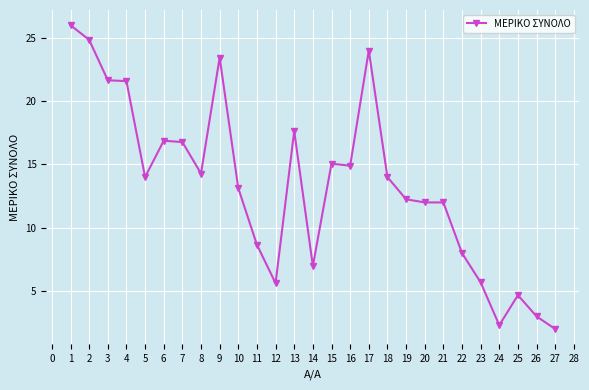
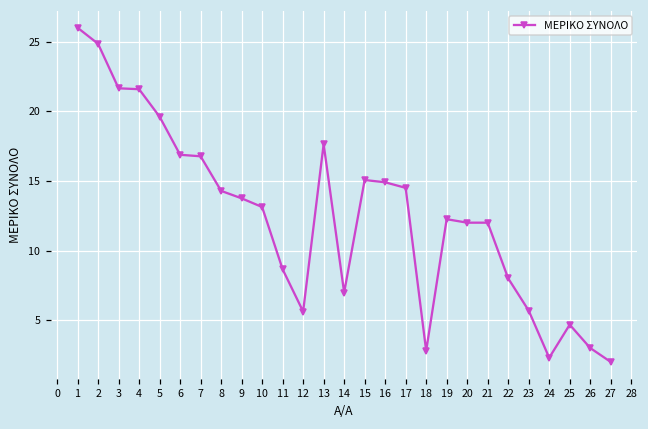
  {
    "1": 26.0,
    "2": 24.8,
    "3": 21.6,
    "4": 21.6,
-   "5": 14.0,
+   "5": 19.6,
    "6": 16.9,
    "7": 16.8,
    "8": 14.3,
-   "9": 23.4,
+   "9": 13.7,
    "10": 13.1,
    "11": 8.7,
    "12": 5.6,
    "13": 17.6,
    "14": 7.0,
    "15": 15.1,
    "16": 14.9,
-   "17": 24.0,
-   "18": 14.0,
+   "17": 14.5,
+   "18": 2.8,
    "19": 12.3,
    "20": 12.0,
    "21": 12.0,
    "22": 8.0,
    "23": 5.7,
    "24": 2.3,
    "25": 4.7,
    "26": 3.0,
    "27": 2.0
  }
